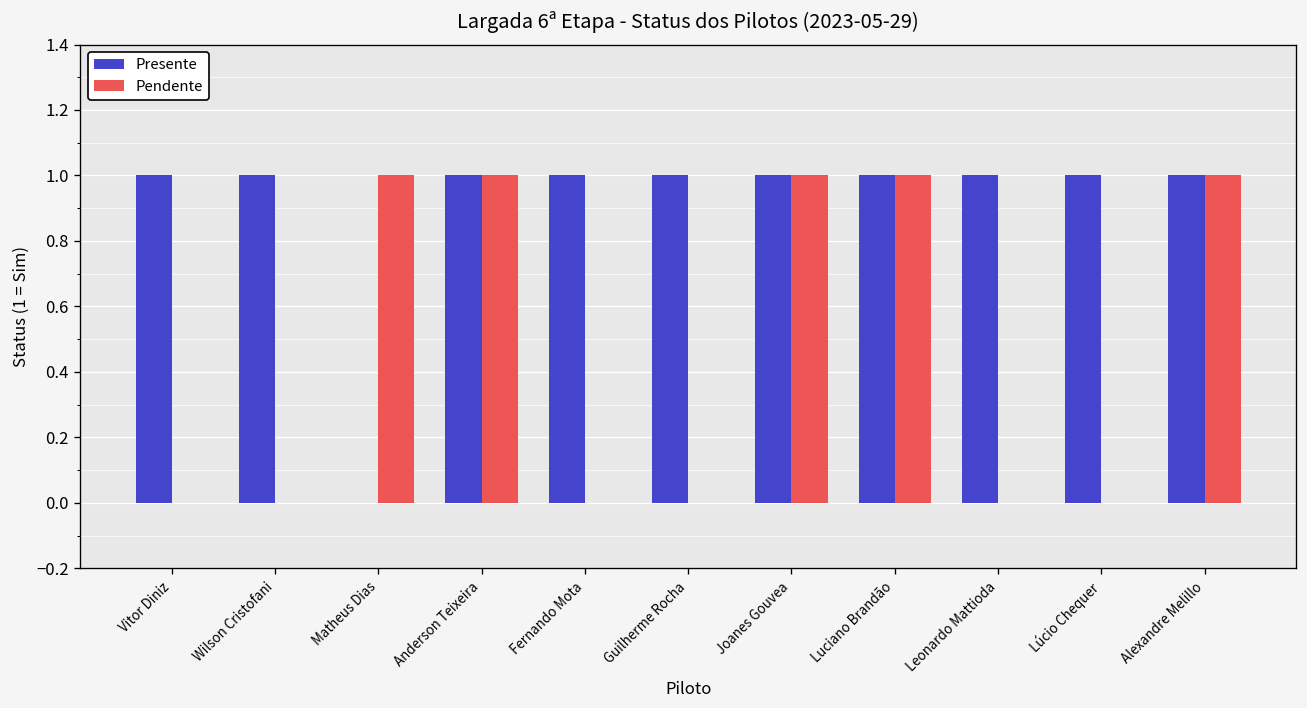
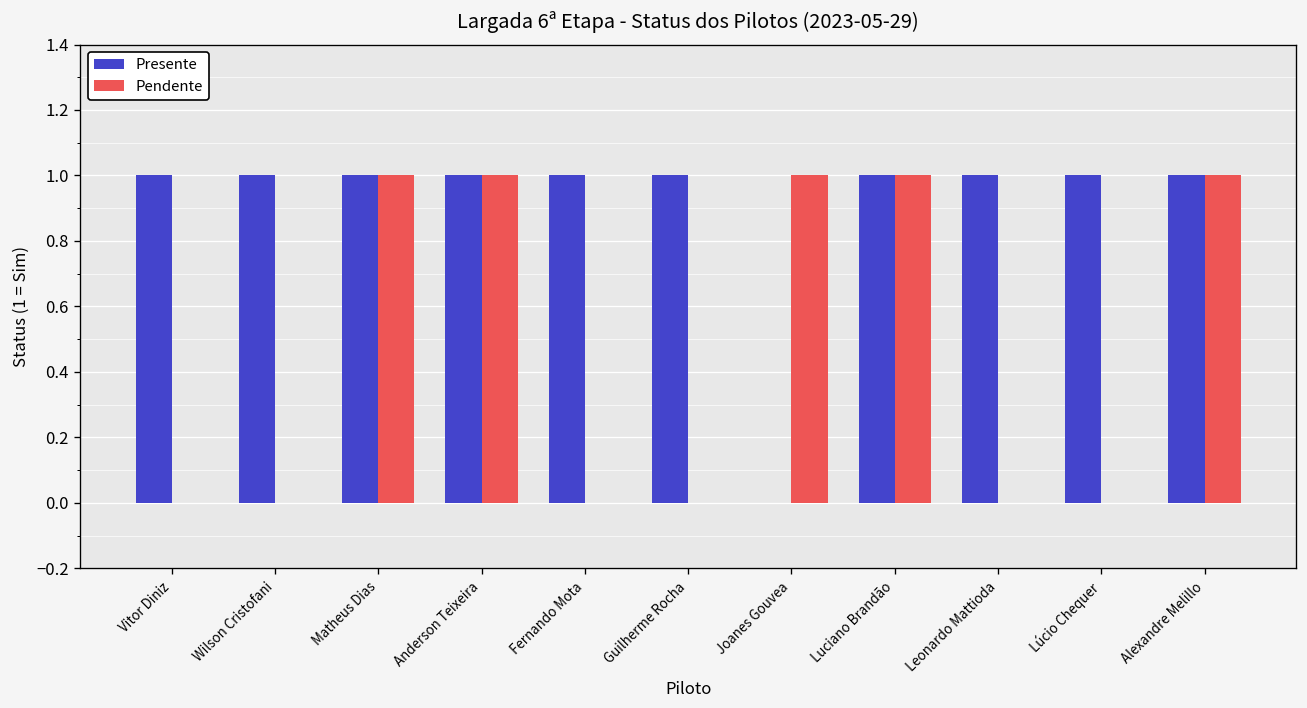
  {
    "Presente": {
      "Vitor Diniz": 1,
      "Wilson Cristofani": 1,
-     "Matheus Dias": 0,
+     "Matheus Dias": 1,
      "Anderson Teixeira": 1,
      "Fernando Mota": 1,
      "Guilherme Rocha": 1,
-     "Joanes Gouvea": 1,
+     "Joanes Gouvea": 0,
      "Luciano Brandão": 1,
      "Leonardo Mattioda": 1,
      "Lúcio Chequer": 1,
      "Alexandre Melillo": 1
    },
    "Pendente": {
      "Vitor Diniz": 0,
      "Wilson Cristofani": 0,
      "Matheus Dias": 1,
      "Anderson Teixeira": 1,
      "Fernando Mota": 0,
      "Guilherme Rocha": 0,
      "Joanes Gouvea": 1,
      "Luciano Brandão": 1,
      "Leonardo Mattioda": 0,
      "Lúcio Chequer": 0,
      "Alexandre Melillo": 1
    }
  }
